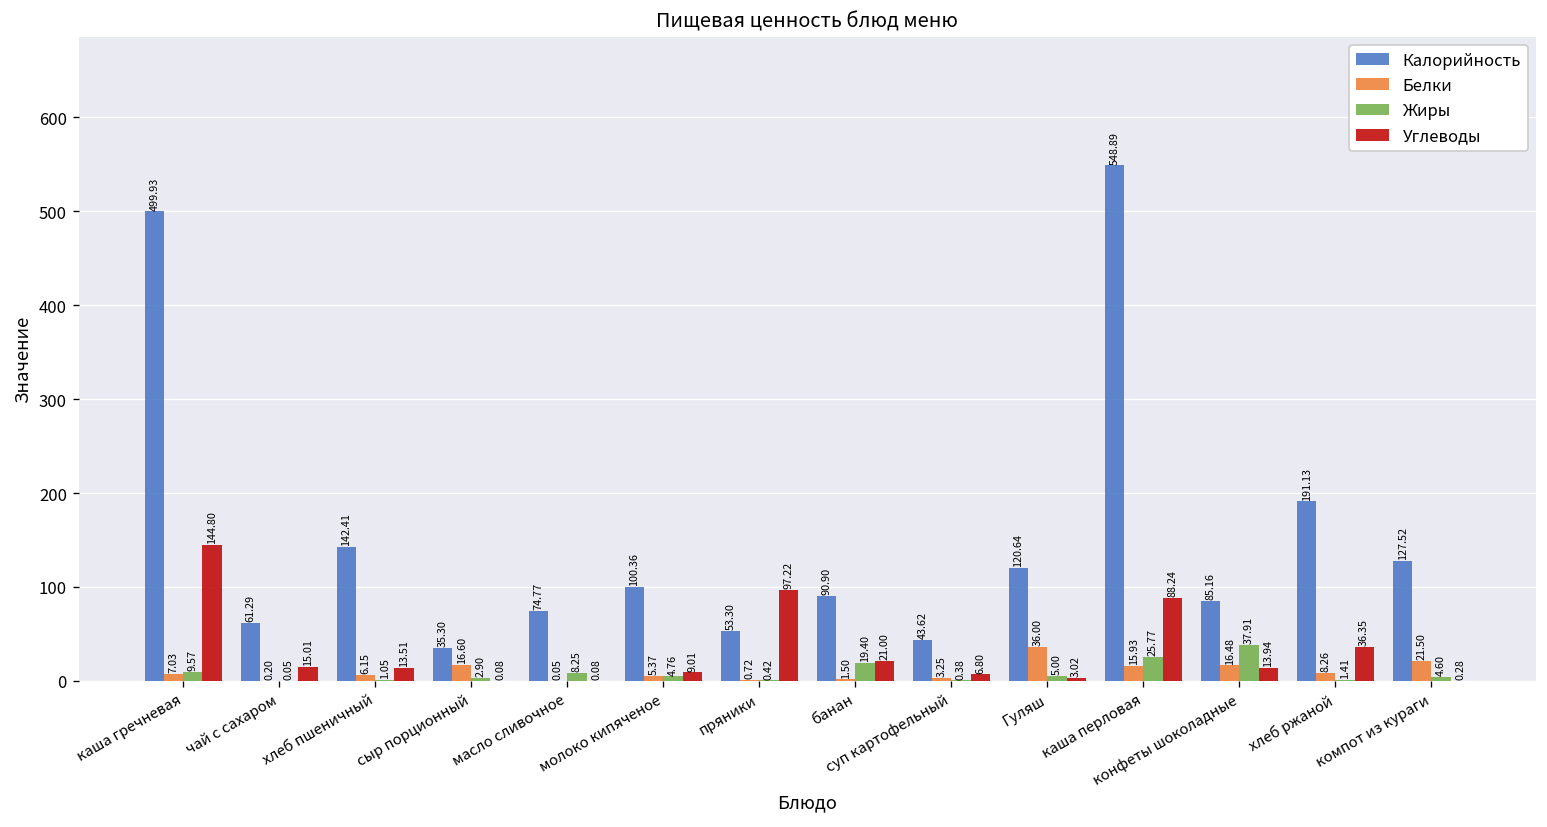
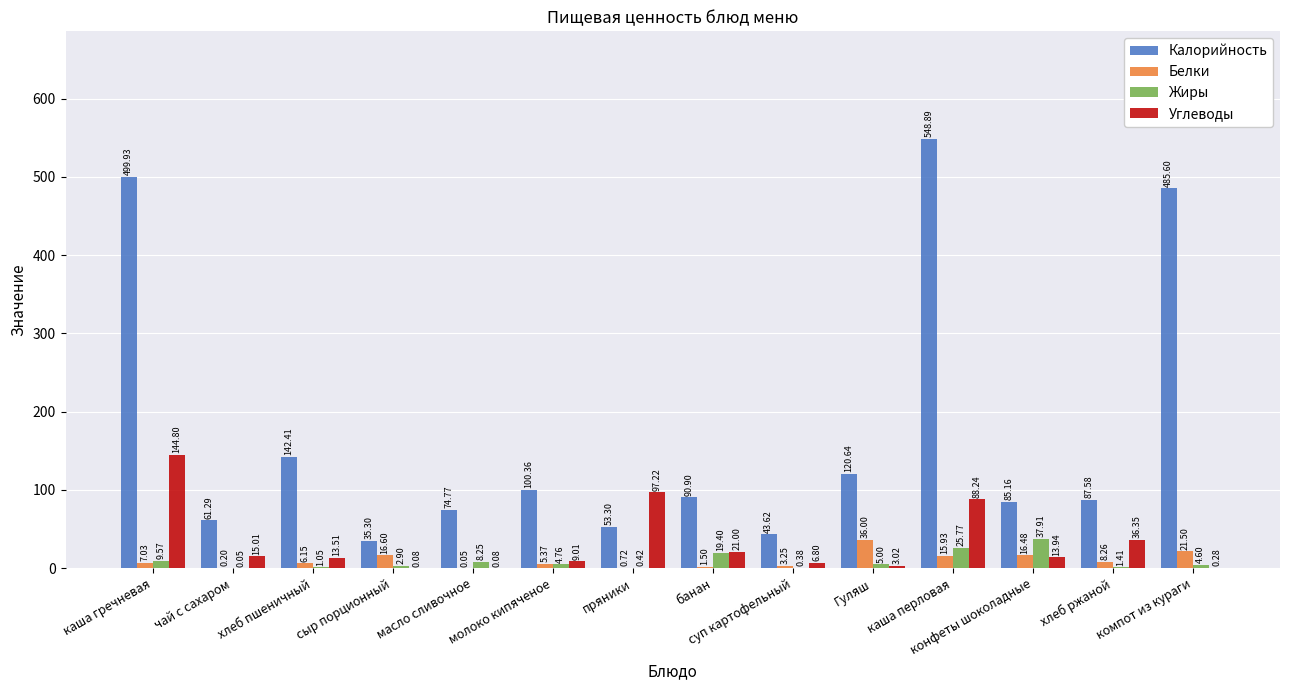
  {
    "Калорийность": {
      "каша гречневая": 499.93,
      "чай с сахаром": 61.29,
      "хлеб пшеничный": 142.41,
      "сыр порционный": 35.30,
      "масло сливочное": 74.77,
      "молоко кипяченое": 100.36,
      "пряники": 53.30,
      "банан": 90.90,
      "суп картофельный": 43.62,
      "Гуляш": 120.64,
      "каша перловая": 548.89,
      "конфеты шоколадные": 85.16,
-     "хлеб ржаной": 191.13,
-     "компот из кураги": 127.52
+     "хлеб ржаной": 87.58,
+     "компот из кураги": 485.60
    },
    "Белки": {
      "каша гречневая": 7.03,
      "чай с сахаром": 0.20,
      "хлеб пшеничный": 6.15,
      "сыр порционный": 16.60,
      "масло сливочное": 0.05,
      "молоко кипяченое": 5.37,
      "пряники": 0.72,
      "банан": 1.50,
      "суп картофельный": 3.25,
      "Гуляш": 36.00,
      "каша перловая": 15.93,
      "конфеты шоколадные": 16.48,
      "хлеб ржаной": 8.26,
      "компот из кураги": 21.50
    },
    "Жиры": {
      "каша гречневая": 9.57,
      "чай с сахаром": 0.05,
      "хлеб пшеничный": 1.05,
      "сыр порционный": 2.90,
      "масло сливочное": 8.25,
      "молоко кипяченое": 4.76,
      "пряники": 0.42,
      "банан": 19.40,
      "суп картофельный": 0.38,
      "Гуляш": 5.00,
      "каша перловая": 25.77,
      "конфеты шоколадные": 37.91,
      "хлеб ржаной": 1.41,
      "компот из кураги": 4.60
    },
    "Углеводы": {
      "каша гречневая": 144.80,
      "чай с сахаром": 15.01,
      "хлеб пшеничный": 13.51,
      "сыр порционный": 0.08,
      "масло сливочное": 0.08,
      "молоко кипяченое": 9.01,
      "пряники": 97.22,
      "банан": 21.00,
      "суп картофельный": 6.80,
      "Гуляш": 3.02,
      "каша перловая": 88.24,
      "конфеты шоколадные": 13.94,
      "хлеб ржаной": 36.35,
      "компот из кураги": 0.28
    }
  }
